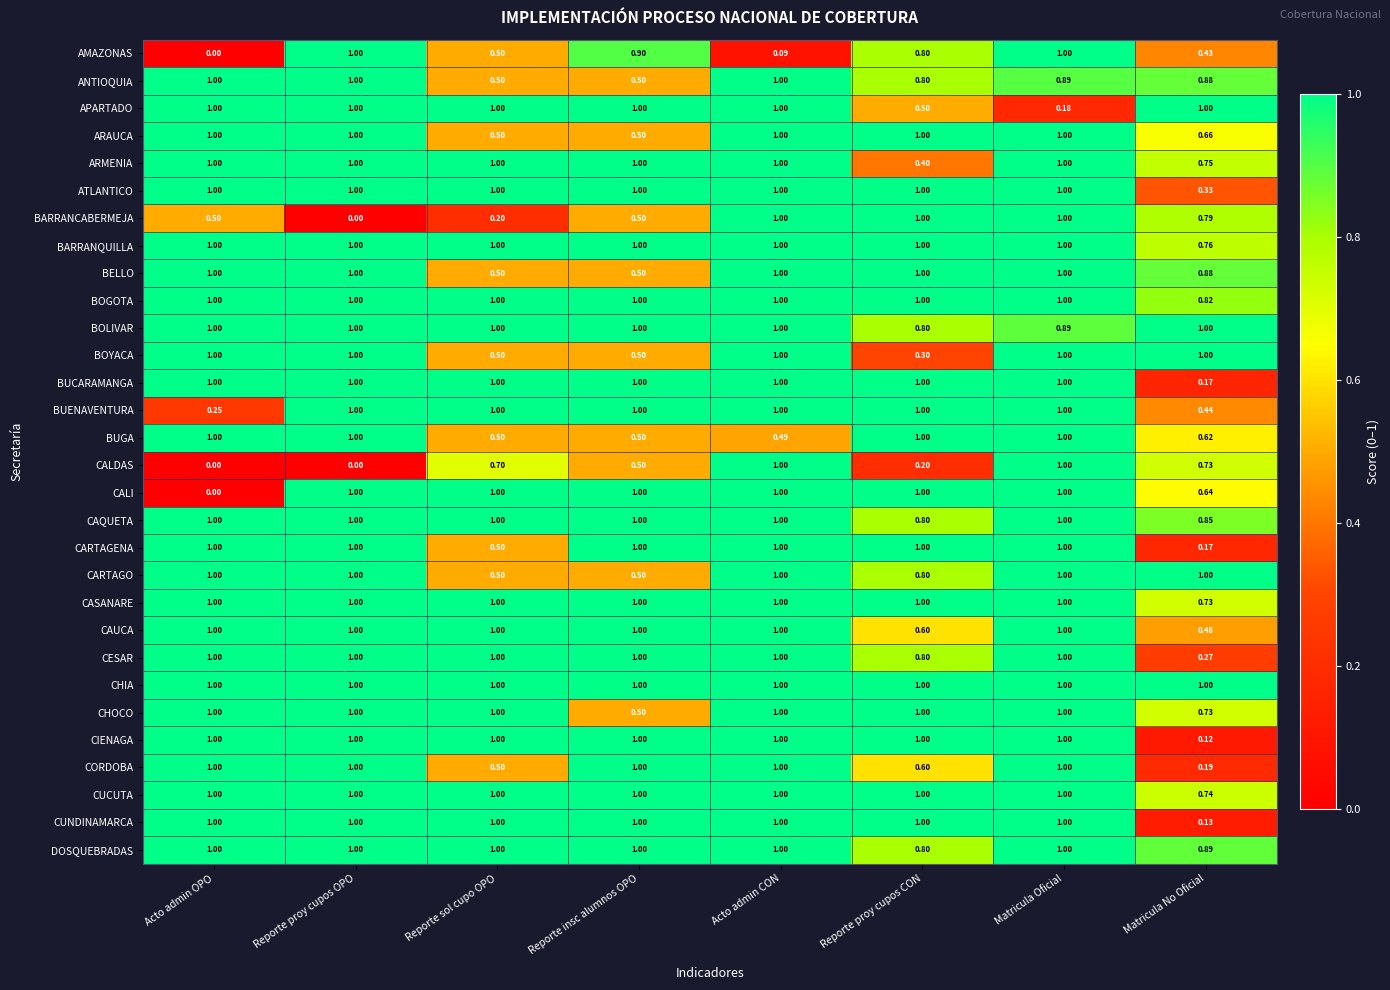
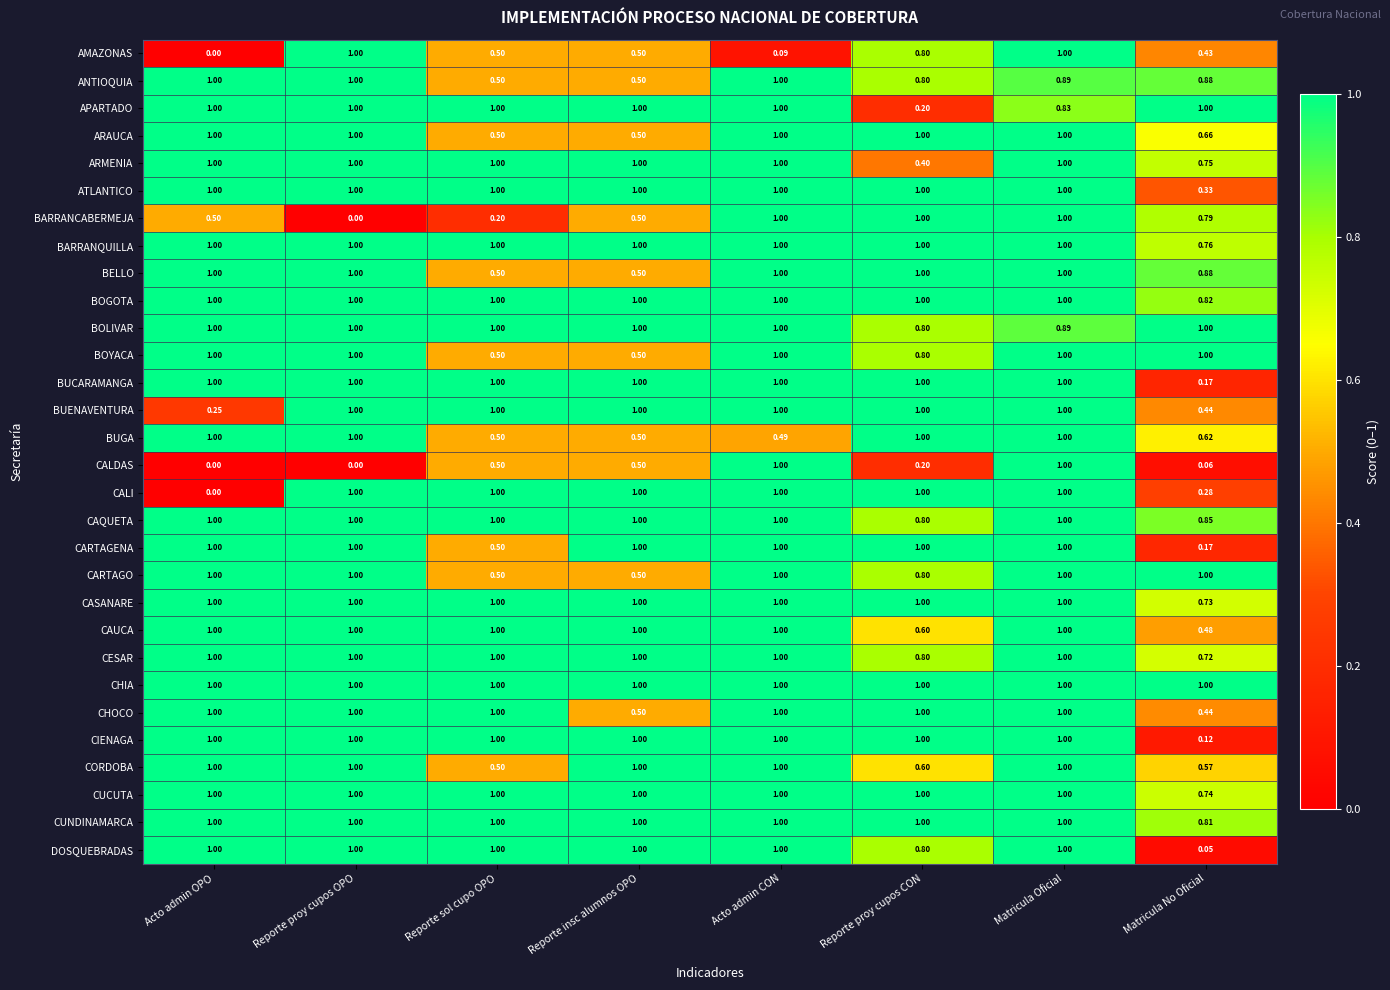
  {
    "AMAZONAS": {
      "Acto admin OPO": 0.00,
      "Reporte proy cupos OPO": 1.00,
      "Reporte sol cupo OPO": 0.50,
-     "Reporte insc alumnos OPO": 0.90,
+     "Reporte insc alumnos OPO": 0.50,
      "Acto admin CON": 0.09,
      "Reporte proy cupos CON": 0.80,
      "Matricula Oficial": 1.00,
      "Matricula No Oficial": 0.43
    },
    "APARTADO": {
      "Acto admin OPO": 1.00,
      "Reporte proy cupos OPO": 1.00,
      "Reporte sol cupo OPO": 1.00,
      "Reporte insc alumnos OPO": 1.00,
      "Acto admin CON": 1.00,
-     "Reporte proy cupos CON": 0.50,
-     "Matricula Oficial": 0.18,
+     "Reporte proy cupos CON": 0.20,
+     "Matricula Oficial": 0.83,
      "Matricula No Oficial": 1.00
    },
    "BOYACA": {
      "Acto admin OPO": 1.00,
      "Reporte proy cupos OPO": 1.00,
      "Reporte sol cupo OPO": 0.50,
      "Reporte insc alumnos OPO": 0.50,
      "Acto admin CON": 1.00,
-     "Reporte proy cupos CON": 0.30,
+     "Reporte proy cupos CON": 0.80,
      "Matricula Oficial": 1.00,
      "Matricula No Oficial": 1.00
    },
    "CALDAS": {
      "Acto admin OPO": 0.00,
      "Reporte proy cupos OPO": 0.00,
-     "Reporte sol cupo OPO": 0.70,
+     "Reporte sol cupo OPO": 0.50,
      "Reporte insc alumnos OPO": 0.50,
      "Acto admin CON": 1.00,
      "Reporte proy cupos CON": 0.20,
      "Matricula Oficial": 1.00,
-     "Matricula No Oficial": 0.73
+     "Matricula No Oficial": 0.06
    },
    "CALI": {
      "Acto admin OPO": 0.00,
      "Reporte proy cupos OPO": 1.00,
      "Reporte sol cupo OPO": 1.00,
      "Reporte insc alumnos OPO": 1.00,
      "Acto admin CON": 1.00,
      "Reporte proy cupos CON": 1.00,
      "Matricula Oficial": 1.00,
-     "Matricula No Oficial": 0.64
+     "Matricula No Oficial": 0.28
    },
    "CESAR": {
      "Acto admin OPO": 1.00,
      "Reporte proy cupos OPO": 1.00,
      "Reporte sol cupo OPO": 1.00,
      "Reporte insc alumnos OPO": 1.00,
      "Acto admin CON": 1.00,
      "Reporte proy cupos CON": 0.80,
      "Matricula Oficial": 1.00,
-     "Matricula No Oficial": 0.27
+     "Matricula No Oficial": 0.72
    },
    "CHOCO": {
      "Acto admin OPO": 1.00,
      "Reporte proy cupos OPO": 1.00,
      "Reporte sol cupo OPO": 1.00,
      "Reporte insc alumnos OPO": 0.50,
      "Acto admin CON": 1.00,
      "Reporte proy cupos CON": 1.00,
      "Matricula Oficial": 1.00,
-     "Matricula No Oficial": 0.73
+     "Matricula No Oficial": 0.44
    },
    "CORDOBA": {
      "Acto admin OPO": 1.00,
      "Reporte proy cupos OPO": 1.00,
      "Reporte sol cupo OPO": 0.50,
      "Reporte insc alumnos OPO": 1.00,
      "Acto admin CON": 1.00,
      "Reporte proy cupos CON": 0.60,
      "Matricula Oficial": 1.00,
-     "Matricula No Oficial": 0.19
+     "Matricula No Oficial": 0.57
    },
    "CUNDINAMARCA": {
      "Acto admin OPO": 1.00,
      "Reporte proy cupos OPO": 1.00,
      "Reporte sol cupo OPO": 1.00,
      "Reporte insc alumnos OPO": 1.00,
      "Acto admin CON": 1.00,
      "Reporte proy cupos CON": 1.00,
      "Matricula Oficial": 1.00,
-     "Matricula No Oficial": 0.13
+     "Matricula No Oficial": 0.81
    },
    "DOSQUEBRADAS": {
      "Acto admin OPO": 1.00,
      "Reporte proy cupos OPO": 1.00,
      "Reporte sol cupo OPO": 1.00,
      "Reporte insc alumnos OPO": 1.00,
      "Acto admin CON": 1.00,
      "Reporte proy cupos CON": 0.80,
      "Matricula Oficial": 1.00,
-     "Matricula No Oficial": 0.89
+     "Matricula No Oficial": 0.05
    }
  }
